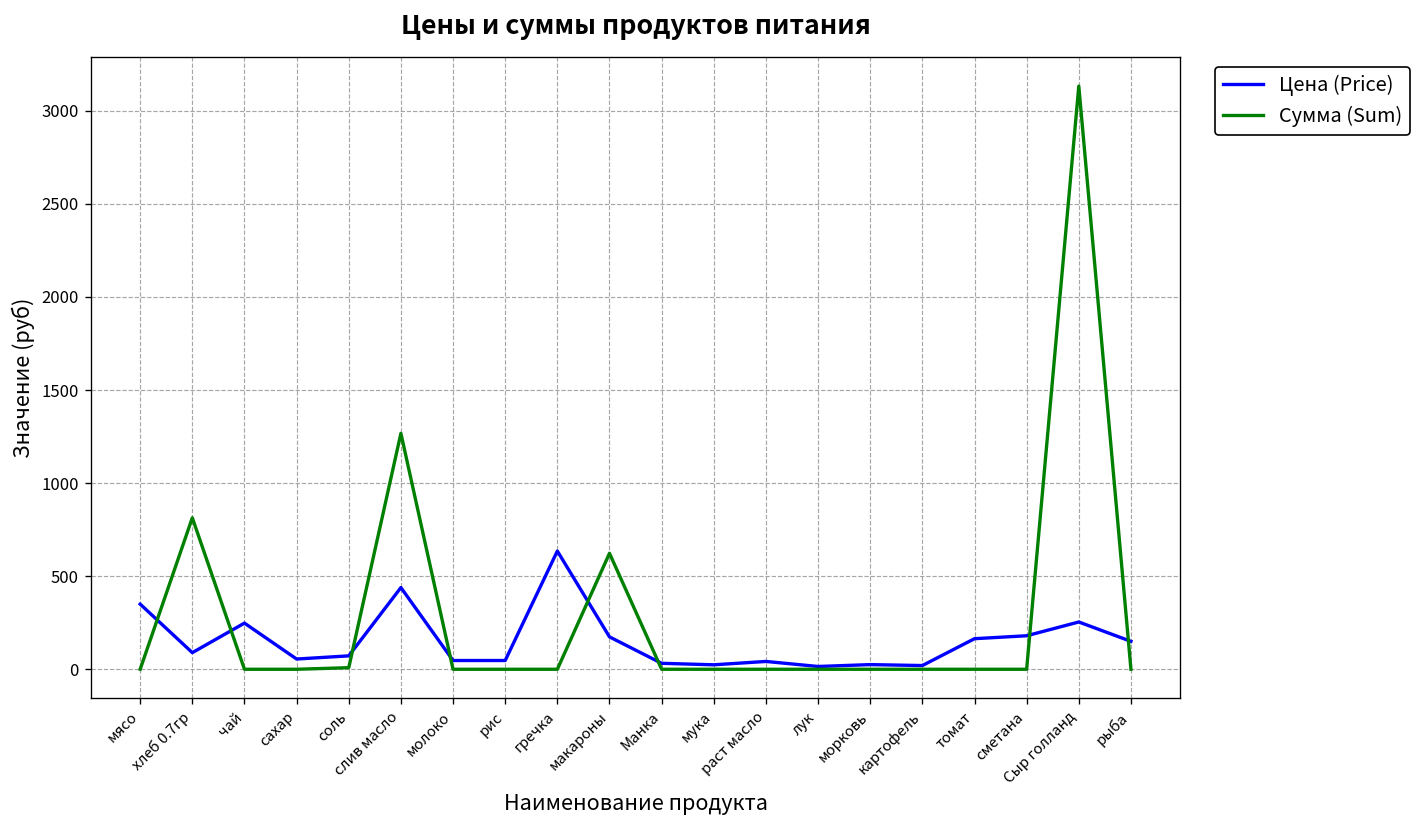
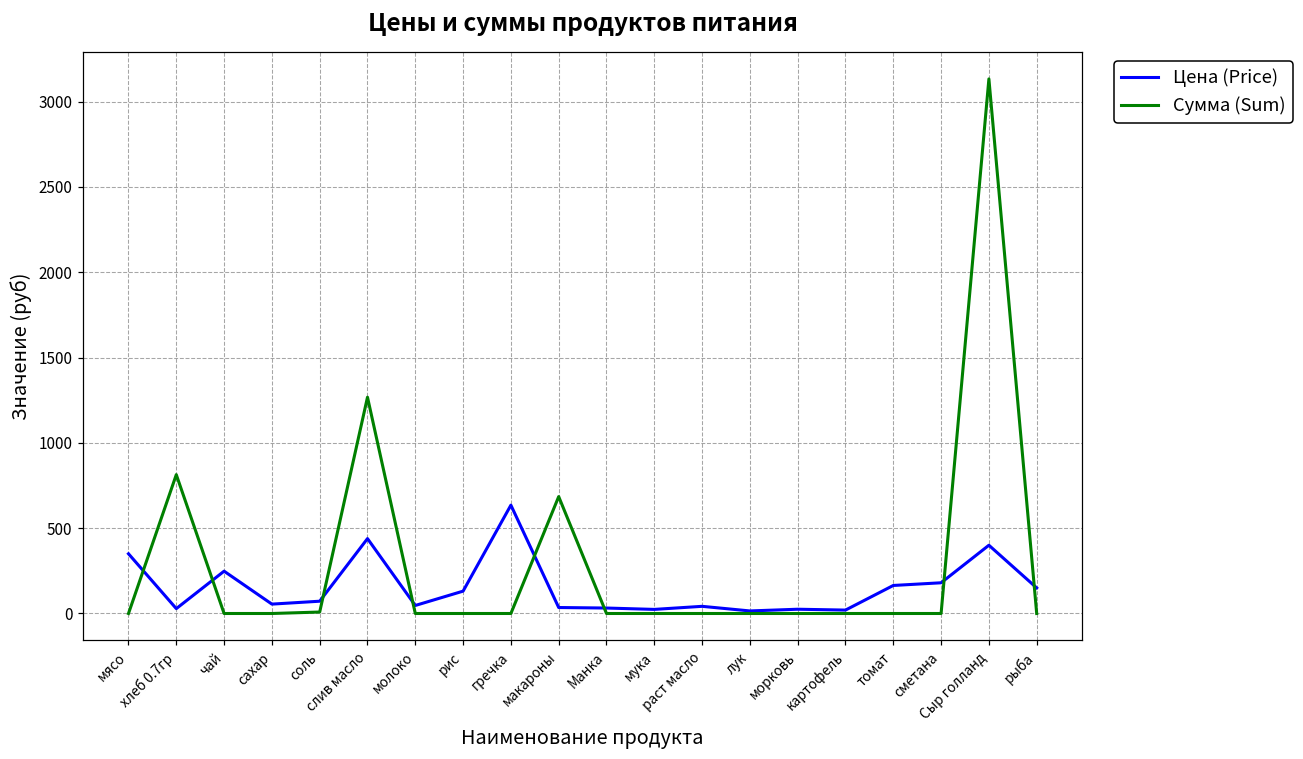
  {
    "Цена (Price)": {
      "мясо": 350,
-     "хлеб 0.7гр": 90,
+     "хлеб 0.7гр": 30,
      "чай": 250,
      "сахар": 60,
      "соль": 70,
      "слив масло": 440,
      "молоко": 50,
-     "рис": 50,
+     "рис": 130,
      "гречка": 640,
-     "макароны": 170,
+     "макароны": 40,
      "Манка": 30,
      "мука": 20,
      "раст масло": 40,
      "морковь": 30,
      "картофель": 20,
      "томат": 160,
      "сметана": 180,
-     "Сыр голланд": 250,
+     "Сыр голланд": 400,
      "рыба": 150
    },
    "Сумма (Sum)": {
      "мясо": 0,
      "хлеб 0.7гр": 810,
      "чай": 0,
      "сахар": 0,
      "соль": 10,
      "слив масло": 1270,
      "молоко": 0,
      "рис": 0,
      "гречка": 0,
-     "макароны": 620,
+     "макароны": 690,
      "Манка": 0,
      "мука": 0,
      "раст масло": 0,
      "морковь": 0,
      "картофель": 0,
      "томат": 0,
      "сметана": 0,
      "Сыр голланд": 3130,
      "рыба": 0
    }
  }
